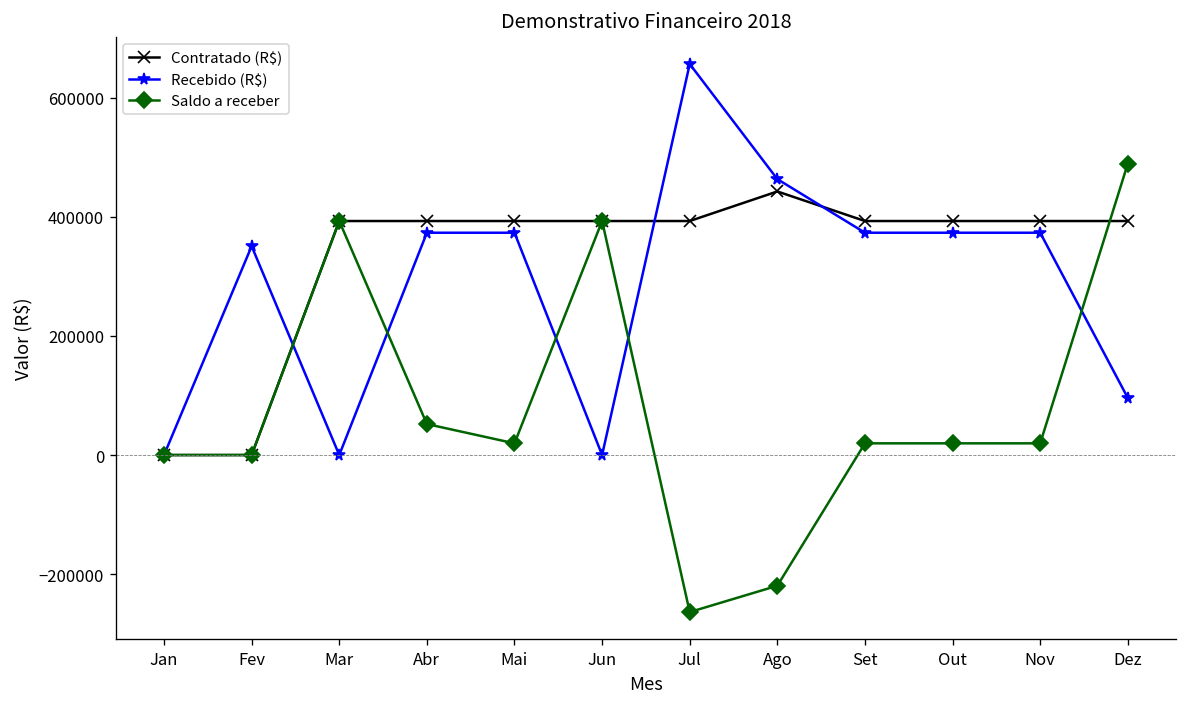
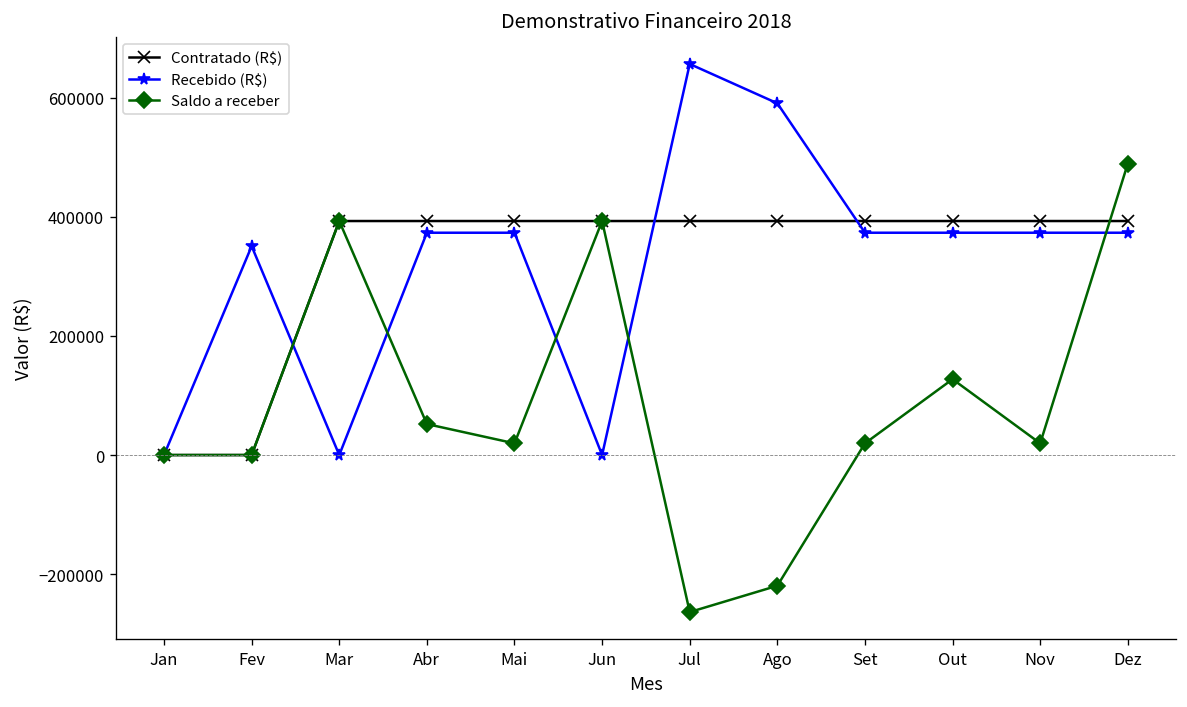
  {
    "Contratado (R$)": {
      "Abr": 390000,
      "Mai": 390000,
      "Jul": 390000,
-     "Ago": 440000,
+     "Ago": 390000,
      "Set": 390000,
      "Out": 390000,
      "Nov": 390000,
      "Dez": 390000
    },
    "Recebido (R$)": {
      "Fev": 350000,
      "Mar": 0,
      "Abr": 370000,
      "Mai": 370000,
      "Jun": 0,
      "Jul": 660000,
-     "Ago": 460000,
+     "Ago": 590000,
      "Set": 370000,
      "Out": 370000,
      "Nov": 370000,
-     "Dez": 100000
+     "Dez": 370000
    },
    "Saldo a receber": {
      "Abr": 50000,
      "Mai": 20000,
      "Jul": -260000,
      "Ago": -220000,
      "Set": 20000,
-     "Out": 20000,
+     "Out": 130000,
      "Nov": 20000,
      "Dez": 490000
    }
  }
